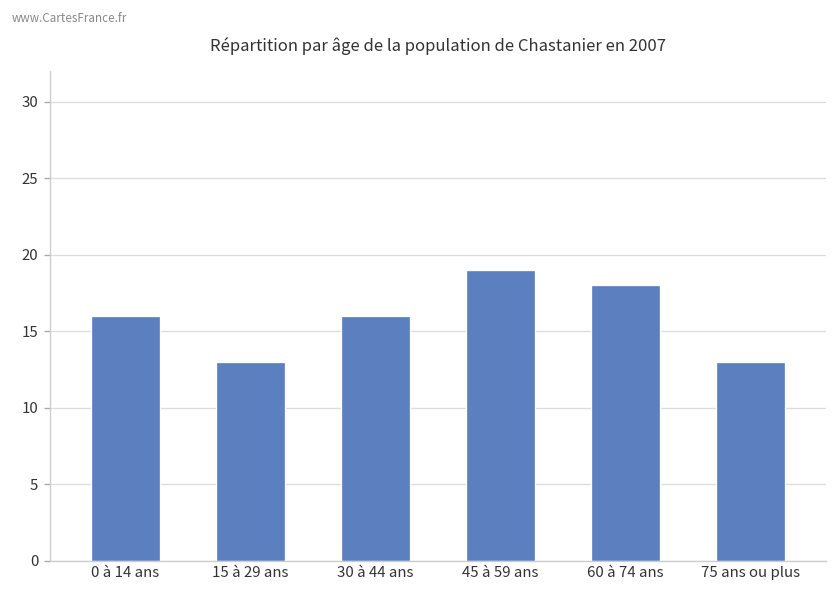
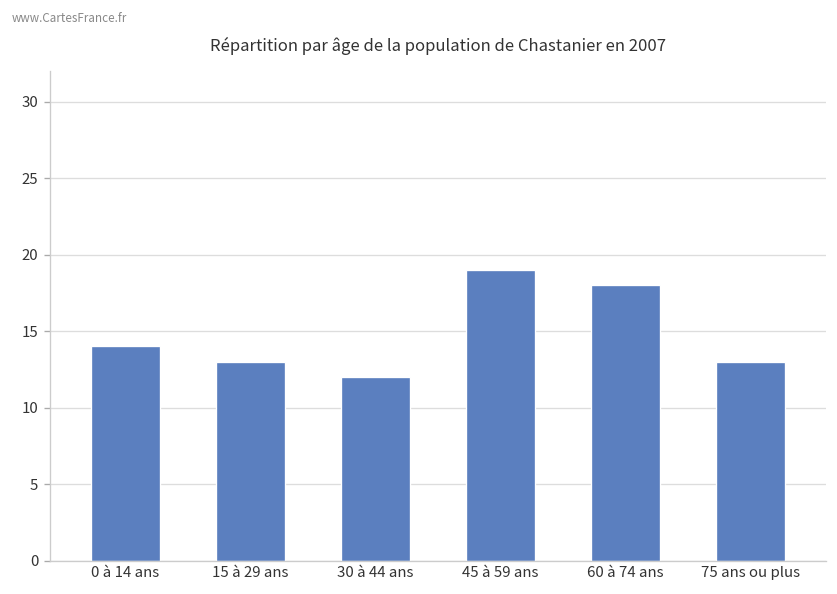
  {
-   "0 à 14 ans": 16,
+   "0 à 14 ans": 14,
    "15 à 29 ans": 13,
-   "30 à 44 ans": 16,
+   "30 à 44 ans": 12,
    "45 à 59 ans": 19,
    "60 à 74 ans": 18,
    "75 ans ou plus": 13
  }
